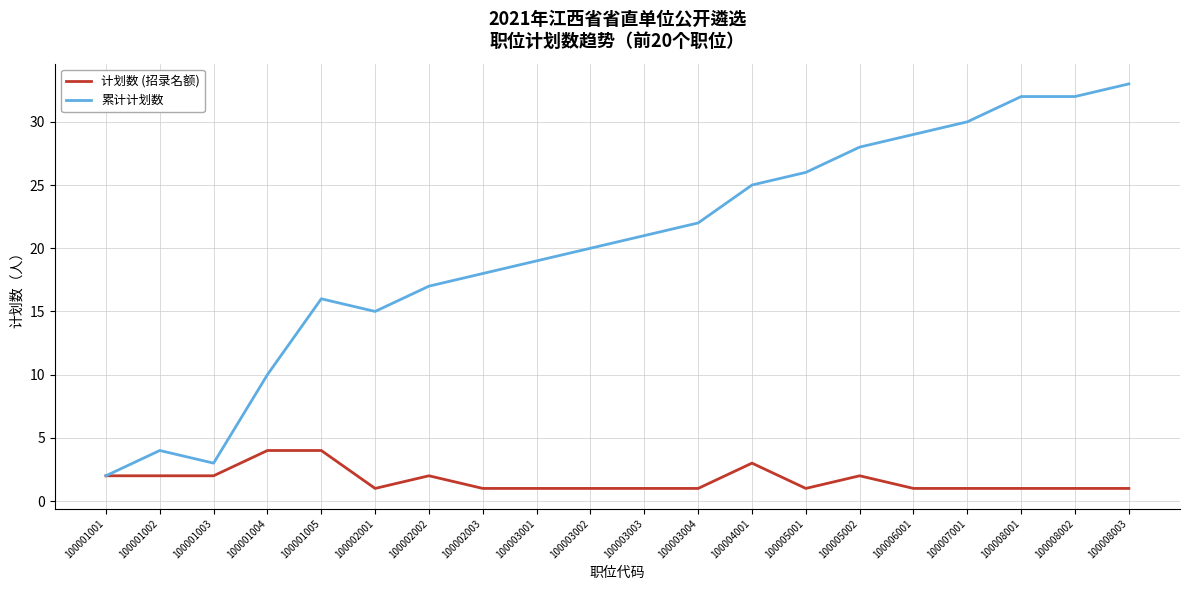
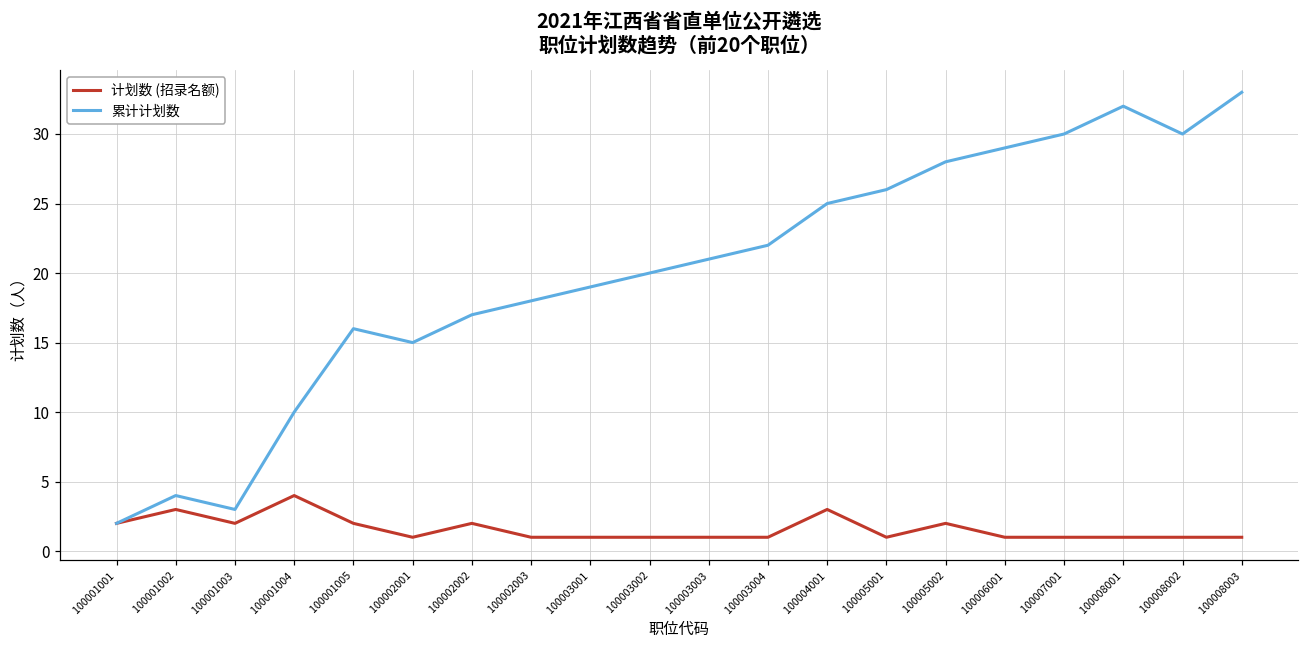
  {
    "计划数 (招录名额)": {
-     "100001002": 2,
+     "100001002": 3,
      "100001003": 2,
      "100001004": 4,
-     "100001005": 4,
+     "100001005": 2,
      "100002001": 1,
      "100002002": 2,
      "100002003": 1,
      "100003001": 1,
      "100003002": 1,
      "100003003": 1,
      "100003004": 1,
      "100004001": 3,
      "100005001": 1,
      "100005002": 2,
      "100006001": 1,
      "100007001": 1,
      "100008001": 1,
      "100008002": 1,
      "100008003": 1
    },
    "累计计划数": {
      "100001002": 4,
      "100001003": 3,
      "100001004": 10,
      "100001005": 16,
      "100002001": 15,
      "100002002": 17,
      "100002003": 18,
      "100003001": 19,
      "100003002": 20,
      "100003003": 21,
      "100003004": 22,
      "100004001": 25,
      "100005001": 26,
      "100005002": 28,
      "100006001": 29,
      "100007001": 30,
      "100008001": 32,
-     "100008002": 32,
+     "100008002": 30,
      "100008003": 33
    }
  }
